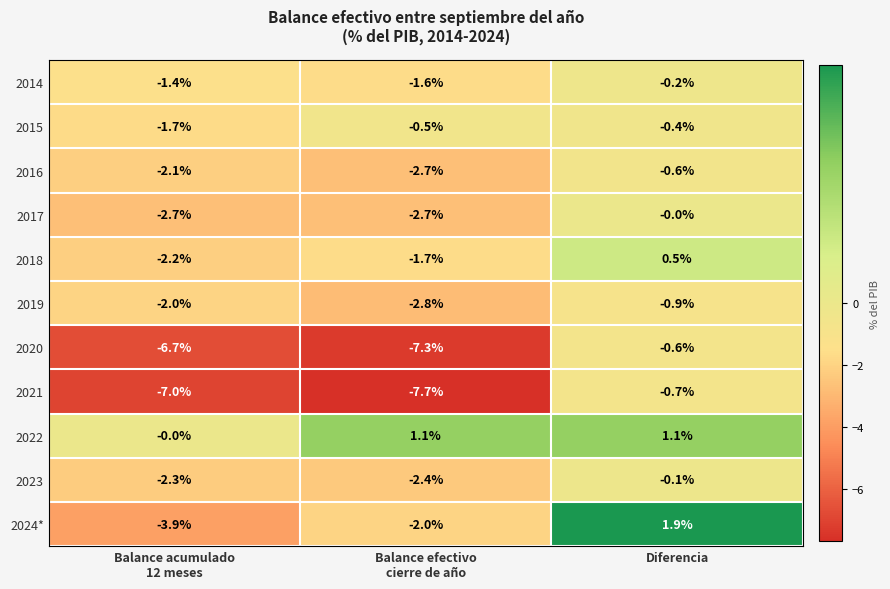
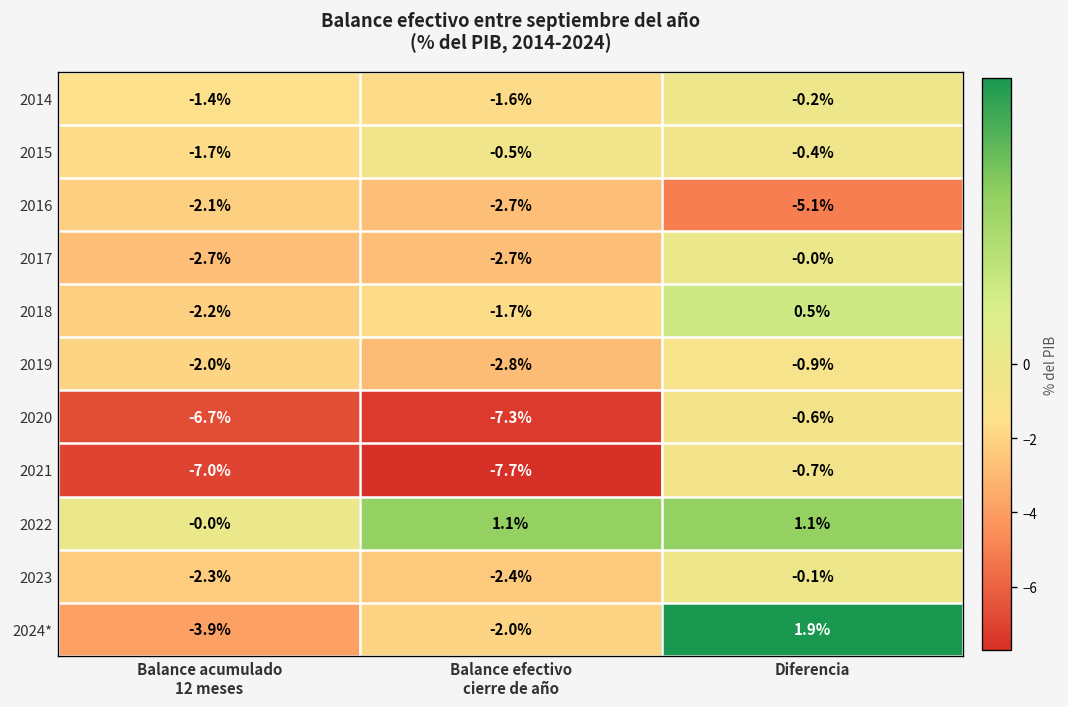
  {
    "2014": {
      "Balance acumulado 12 meses": "-1.4%",
      "Balance efectivo cierre de año": "-1.6%",
      "Diferencia": "-0.2%"
    },
    "2015": {
      "Balance acumulado 12 meses": "-1.7%",
      "Balance efectivo cierre de año": "-0.5%",
      "Diferencia": "-0.4%"
    },
    "2016": {
      "Balance acumulado 12 meses": "-2.1%",
      "Balance efectivo cierre de año": "-2.7%",
-     "Diferencia": "-0.6%"
+     "Diferencia": "-5.1%"
    },
    "2017": {
      "Balance acumulado 12 meses": "-2.7%",
      "Balance efectivo cierre de año": "-2.7%",
      "Diferencia": "-0.0%"
    },
    "2018": {
      "Balance acumulado 12 meses": "-2.2%",
      "Balance efectivo cierre de año": "-1.7%",
      "Diferencia": "0.5%"
    },
    "2019": {
      "Balance acumulado 12 meses": "-2.0%",
      "Balance efectivo cierre de año": "-2.8%",
      "Diferencia": "-0.9%"
    },
    "2020": {
      "Balance acumulado 12 meses": "-6.7%",
      "Balance efectivo cierre de año": "-7.3%",
      "Diferencia": "-0.6%"
    },
    "2021": {
      "Balance acumulado 12 meses": "-7.0%",
      "Balance efectivo cierre de año": "-7.7%",
      "Diferencia": "-0.7%"
    },
    "2022": {
      "Balance acumulado 12 meses": "-0.0%",
      "Balance efectivo cierre de año": "1.1%",
      "Diferencia": "1.1%"
    },
    "2023": {
      "Balance acumulado 12 meses": "-2.3%",
      "Balance efectivo cierre de año": "-2.4%",
      "Diferencia": "-0.1%"
    },
    "2024*": {
      "Balance acumulado 12 meses": "-3.9%",
      "Balance efectivo cierre de año": "-2.0%",
      "Diferencia": "1.9%"
    }
  }
